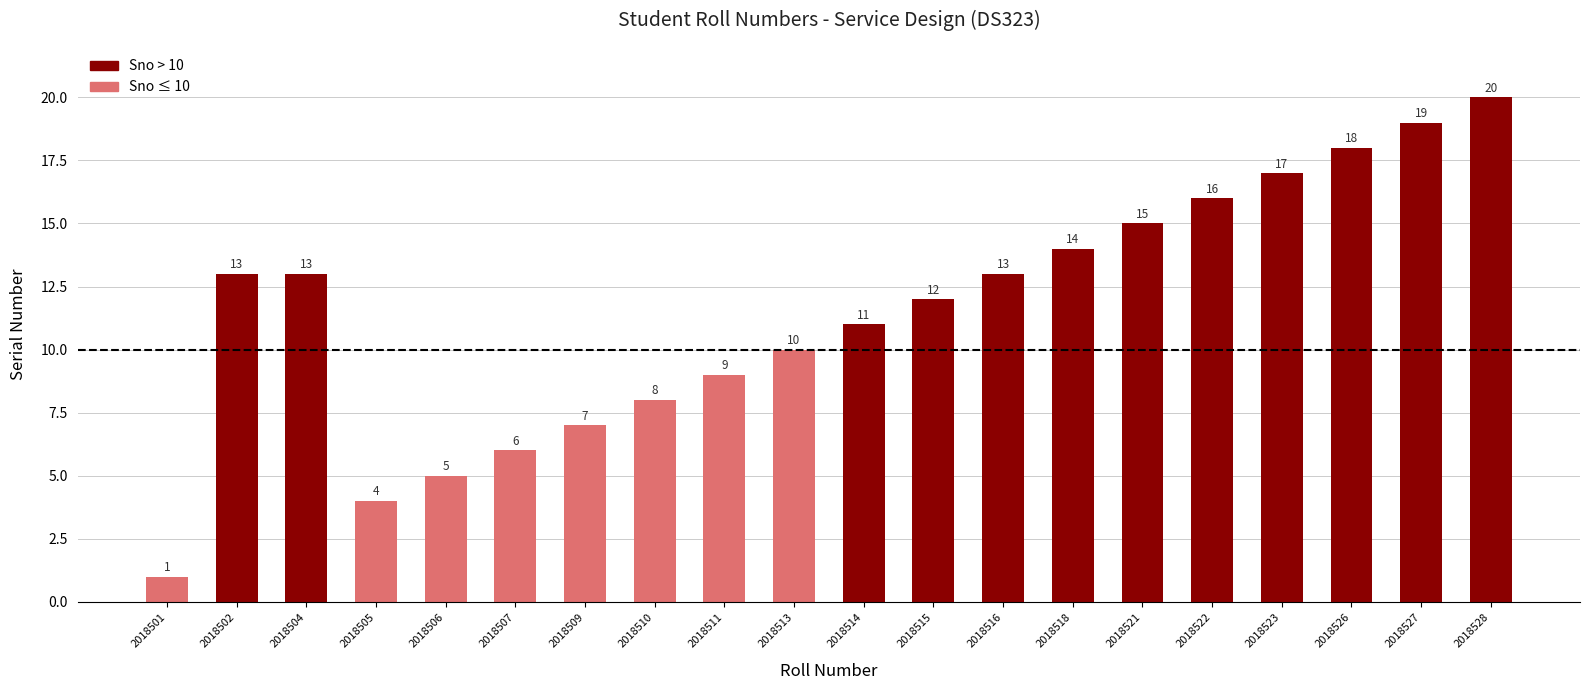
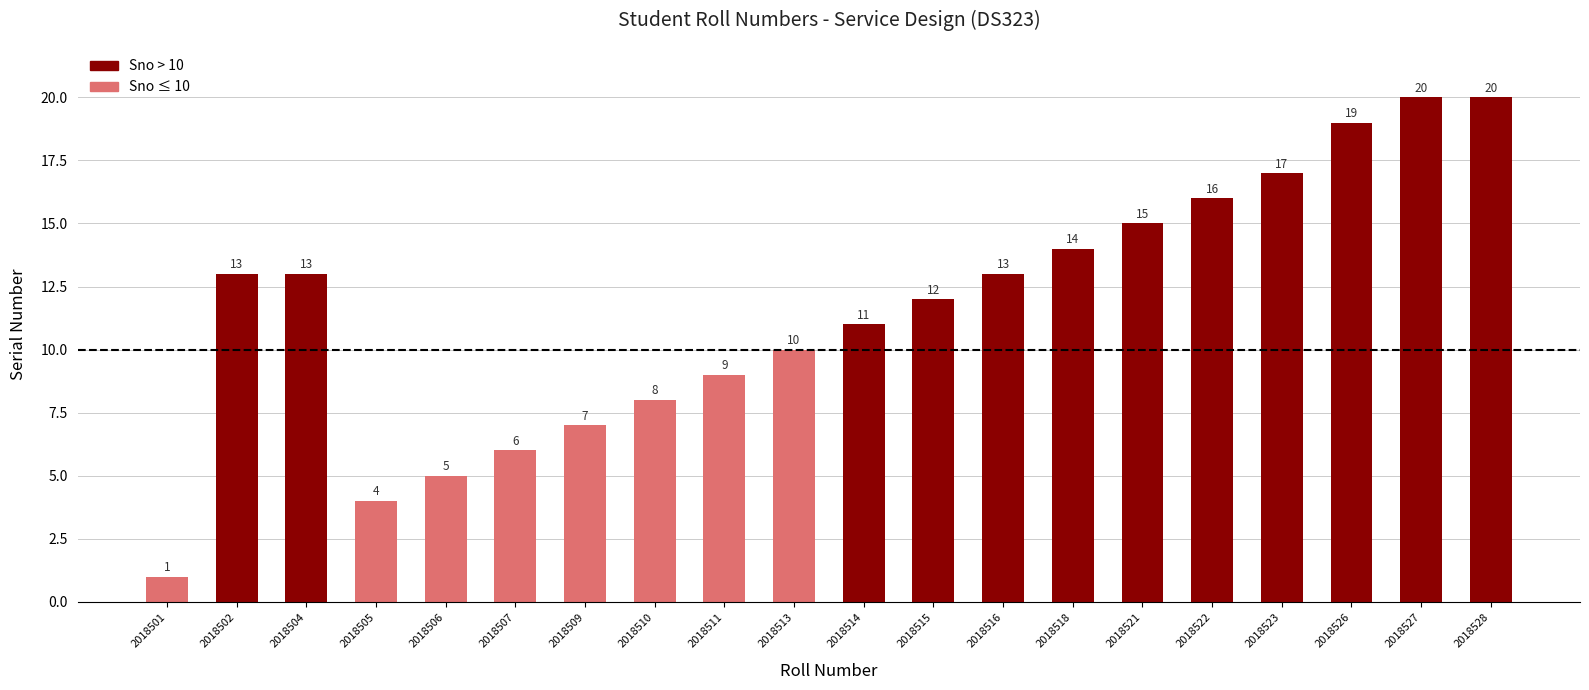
  {
    "2018501": 1,
    "2018502": 13,
    "2018504": 13,
    "2018505": 4,
    "2018506": 5,
    "2018507": 6,
    "2018509": 7,
    "2018510": 8,
    "2018511": 9,
    "2018513": 10,
    "2018514": 11,
    "2018515": 12,
    "2018516": 13,
    "2018518": 14,
    "2018521": 15,
    "2018522": 16,
    "2018523": 17,
-   "2018526": 18,
-   "2018527": 19,
+   "2018526": 19,
+   "2018527": 20,
    "2018528": 20
  }
